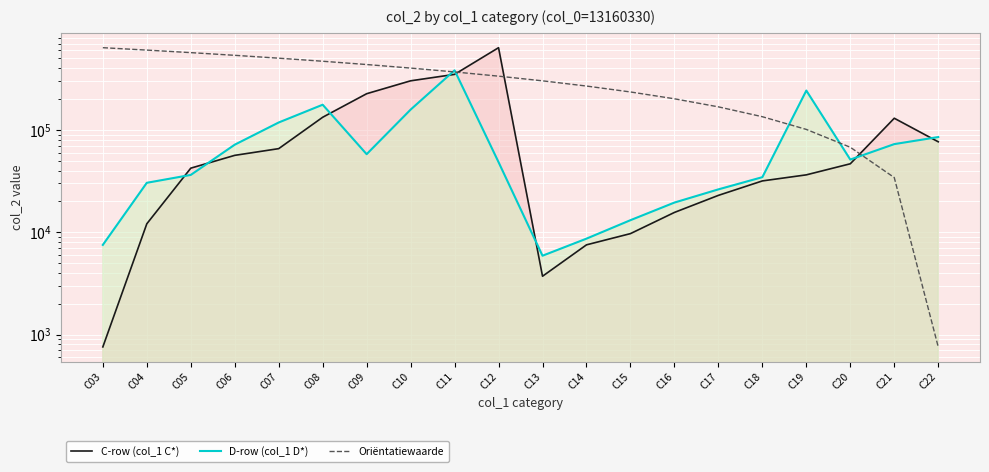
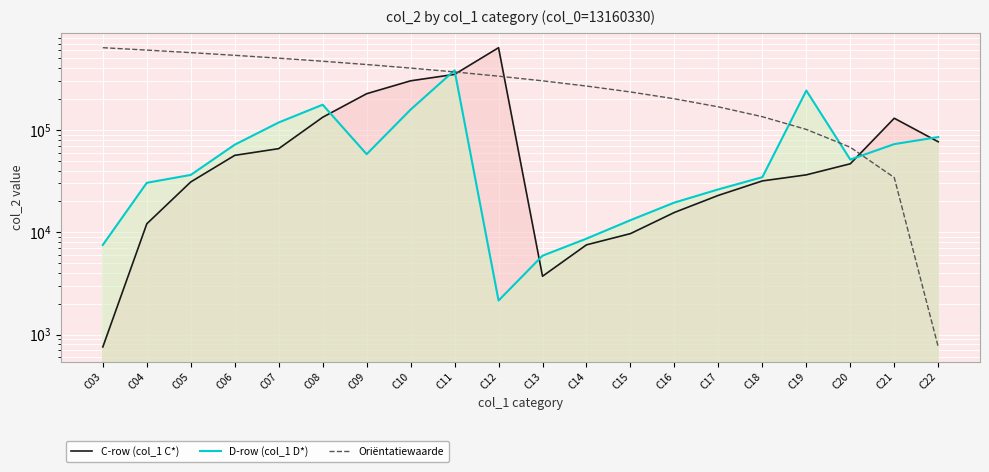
  {
    "C-row (col_1 C*)": {
      "C03": 800,
      "C04": 12000,
-     "C05": 42000,
+     "C05": 31000,
      "C06": 60000,
      "C07": 70000,
      "C08": 130000,
      "C09": 230000,
      "C10": 300000,
      "C12": 600000,
      "C13": 3700,
      "C14": 8000,
      "C15": 10000,
      "C16": 16000,
      "C17": 23000,
      "C18": 32000,
      "C19": 36000,
      "C20": 50000,
      "C21": 130000,
      "C22": 80000
    },
    "D-row (col_1 D*)": {
      "C03": 8000,
      "C04": 30000,
      "C05": 36000,
      "C06": 70000,
      "C07": 120000,
      "C08": 180000,
      "C09": 60000,
      "C10": 160000,
-     "C12": 50000,
+     "C12": 2200,
      "C13": 6000,
      "C14": 9000,
      "C15": 13000,
      "C16": 20000,
      "C17": 26000,
      "C18": 35000,
      "C19": 240000,
      "C20": 50000,
      "C21": 70000,
      "C22": 90000
    },
    "Oriëntatiewaarde": {
      "C03": 600000,
      "C04": 600000,
      "C05": 600000,
      "C06": 500000,
      "C07": 500000,
      "C08": 500000,
      "C09": 440000,
      "C10": 400000,
      "C12": 340000,
      "C13": 300000,
      "C14": 270000,
      "C15": 240000,
      "C16": 200000,
      "C17": 170000,
      "C18": 130000,
      "C19": 100000,
      "C20": 70000,
      "C21": 34000,
      "C22": 800
    }
  }
